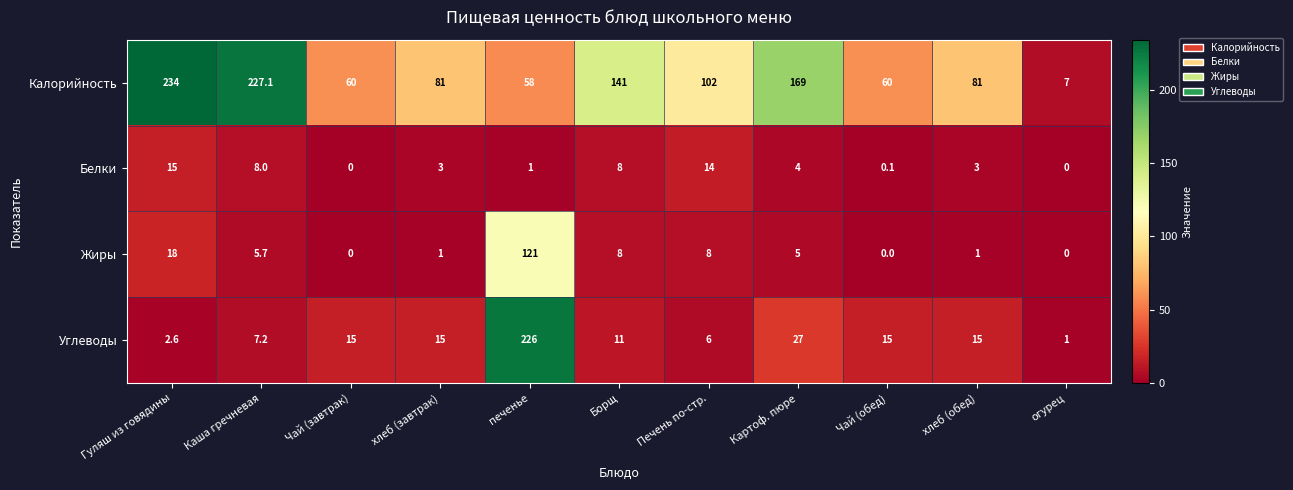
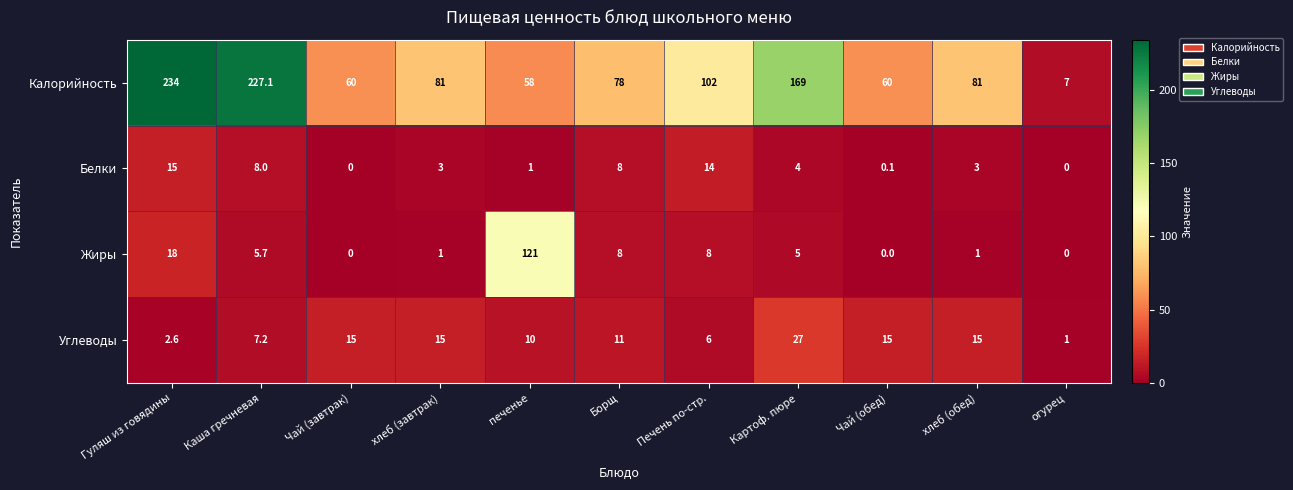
  {
    "Калорийность": {
      "Гуляш из говядины": 234,
      "Каша гречневая": 227.1,
      "Чай (завтрак)": 60,
      "хлеб (завтрак)": 81,
      "печенье": 58,
-     "Борщ": 141,
+     "Борщ": 78,
      "Печень по-стр.": 102,
      "Картоф. пюре": 169,
      "Чай (обед)": 60,
      "хлеб (обед)": 81,
      "огурец": 7
    },
    "Белки": {
      "Гуляш из говядины": 15,
      "Каша гречневая": 8.0,
      "Чай (завтрак)": 0,
      "хлеб (завтрак)": 3,
      "печенье": 1,
      "Борщ": 8,
      "Печень по-стр.": 14,
      "Картоф. пюре": 4,
      "Чай (обед)": 0.1,
      "хлеб (обед)": 3,
      "огурец": 0
    },
    "Жиры": {
      "Гуляш из говядины": 18,
      "Каша гречневая": 5.7,
      "Чай (завтрак)": 0,
      "хлеб (завтрак)": 1,
      "печенье": 121,
      "Борщ": 8,
      "Печень по-стр.": 8,
      "Картоф. пюре": 5,
      "Чай (обед)": 0.0,
      "хлеб (обед)": 1,
      "огурец": 0
    },
    "Углеводы": {
      "Гуляш из говядины": 2.6,
      "Каша гречневая": 7.2,
      "Чай (завтрак)": 15,
      "хлеб (завтрак)": 15,
-     "печенье": 226,
+     "печенье": 10,
      "Борщ": 11,
      "Печень по-стр.": 6,
      "Картоф. пюре": 27,
      "Чай (обед)": 15,
      "хлеб (обед)": 15,
      "огурец": 1
    }
  }
